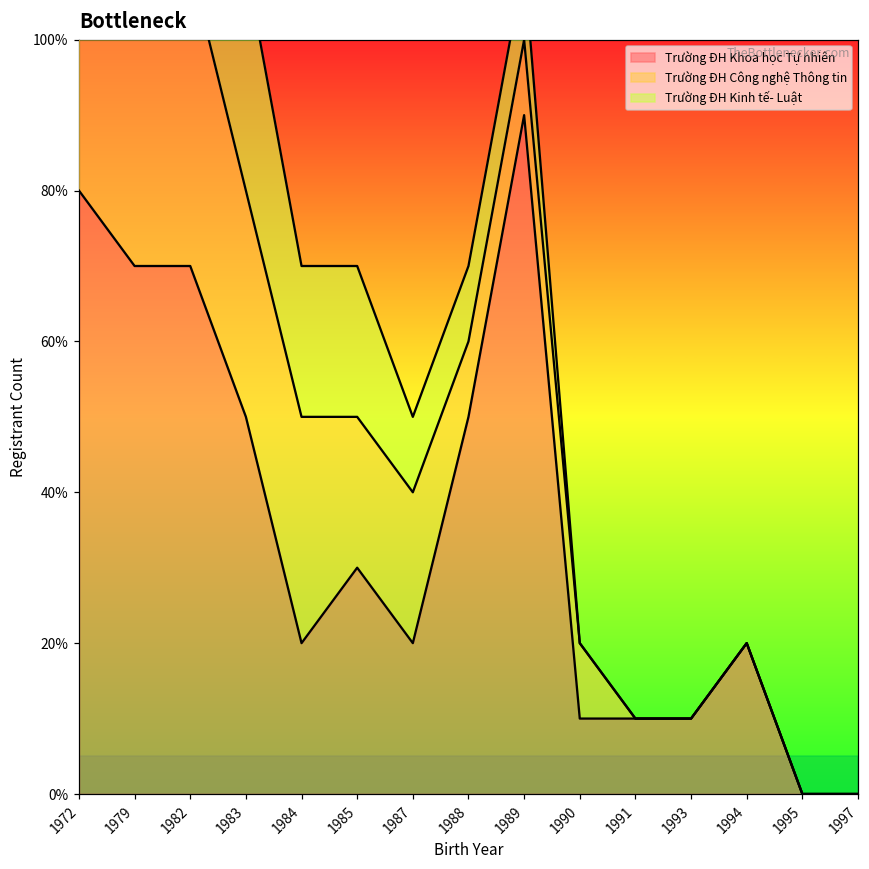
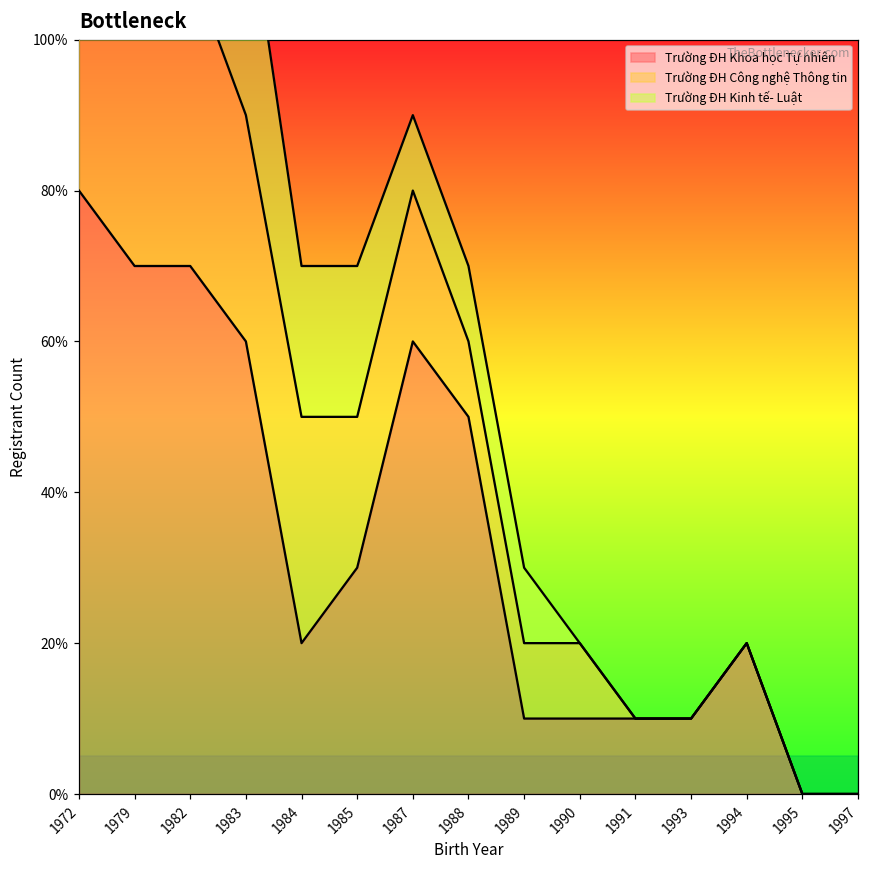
  {
    "Trường ĐH Khoa học Tự nhiên": {
      "1972": "80%",
      "1979": "70%",
      "1982": "70%",
-     "1983": "50%",
+     "1983": "60%",
      "1984": "20%",
      "1985": "30%",
-     "1987": "20%",
+     "1987": "60%",
      "1988": "50%",
-     "1989": "90%",
+     "1989": "10%",
      "1990": "10%"
    }
  }
